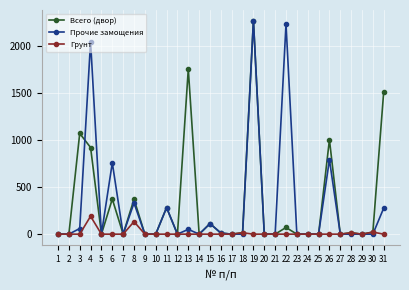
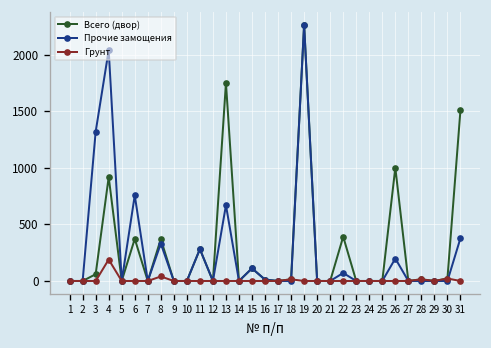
  {
    "Всего (двор)": {
-     "3": 1100,
+     "3": 100,
      "4": 900,
      "6": 400,
      "8": 400,
      "13": 1800,
-     "22": 100,
+     "22": 400,
      "26": 1000,
      "31": 1500
    },
    "Прочие замощения": {
-     "3": 100,
+     "3": 1300,
      "6": 800,
      "8": 300,
-     "13": 100,
-     "22": 2200,
-     "26": 800,
-     "31": 300
+     "13": 700,
+     "22": 100,
+     "26": 200,
+     "31": 400
    },
    "Грунт": {
      "3": 0,
      "4": 200,
      "6": 0,
-     "8": 100,
+     "8": 0,
      "11": 0,
      "13": 0,
      "15": 0,
      "19": 0,
      "22": 0,
      "26": 0,
      "31": 0
    }
  }
